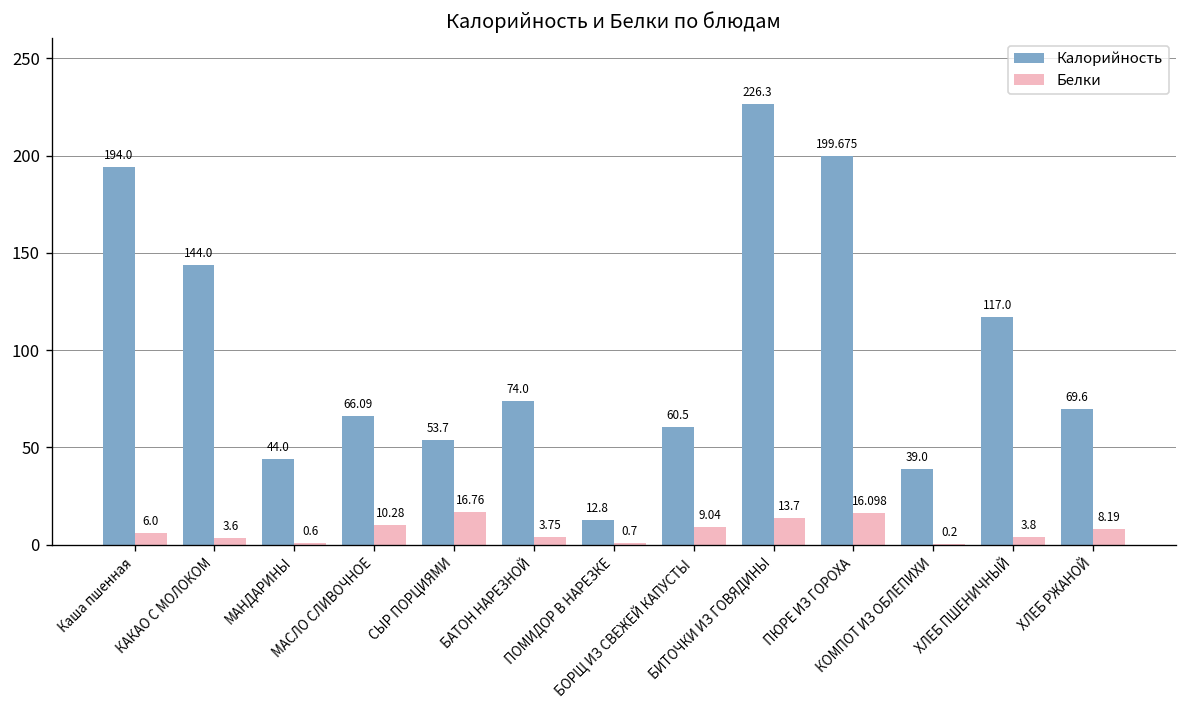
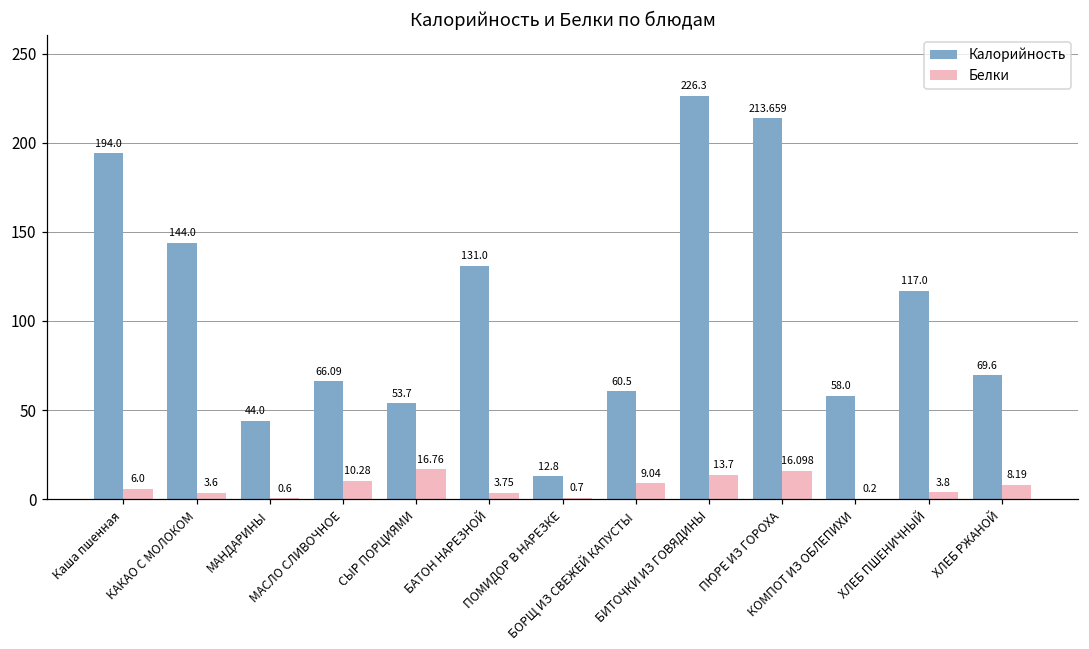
  {
    "Калорийность": {
      "Каша пшенная": 194.0,
      "КАКАО С МОЛОКОМ": 144.0,
      "МАНДАРИНЫ": 44.0,
      "МАСЛО СЛИВОЧНОЕ": 66.09,
      "СЫР ПОРЦИЯМИ": 53.7,
-     "БАТОН НАРЕЗНОЙ": 74.0,
+     "БАТОН НАРЕЗНОЙ": 131.0,
      "ПОМИДОР В НАРЕЗКЕ": 12.8,
      "БОРЩ ИЗ СВЕЖЕЙ КАПУСТЫ": 60.5,
      "БИТОЧКИ ИЗ ГОВЯДИНЫ": 226.3,
-     "ПЮРЕ ИЗ ГОРОХА": 199.675,
-     "КОМПОТ ИЗ ОБЛЕПИХИ": 39.0,
+     "ПЮРЕ ИЗ ГОРОХА": 213.659,
+     "КОМПОТ ИЗ ОБЛЕПИХИ": 58.0,
      "ХЛЕБ ПШЕНИЧНЫЙ": 117.0,
      "ХЛЕБ РЖАНОЙ": 69.6
    },
    "Белки": {
      "Каша пшенная": 6.0,
      "КАКАО С МОЛОКОМ": 3.6,
      "МАНДАРИНЫ": 0.6,
      "МАСЛО СЛИВОЧНОЕ": 10.28,
      "СЫР ПОРЦИЯМИ": 16.76,
      "БАТОН НАРЕЗНОЙ": 3.75,
      "ПОМИДОР В НАРЕЗКЕ": 0.7,
      "БОРЩ ИЗ СВЕЖЕЙ КАПУСТЫ": 9.04,
      "БИТОЧКИ ИЗ ГОВЯДИНЫ": 13.7,
      "ПЮРЕ ИЗ ГОРОХА": 16.098,
      "КОМПОТ ИЗ ОБЛЕПИХИ": 0.2,
      "ХЛЕБ ПШЕНИЧНЫЙ": 3.8,
      "ХЛЕБ РЖАНОЙ": 8.19
    }
  }
